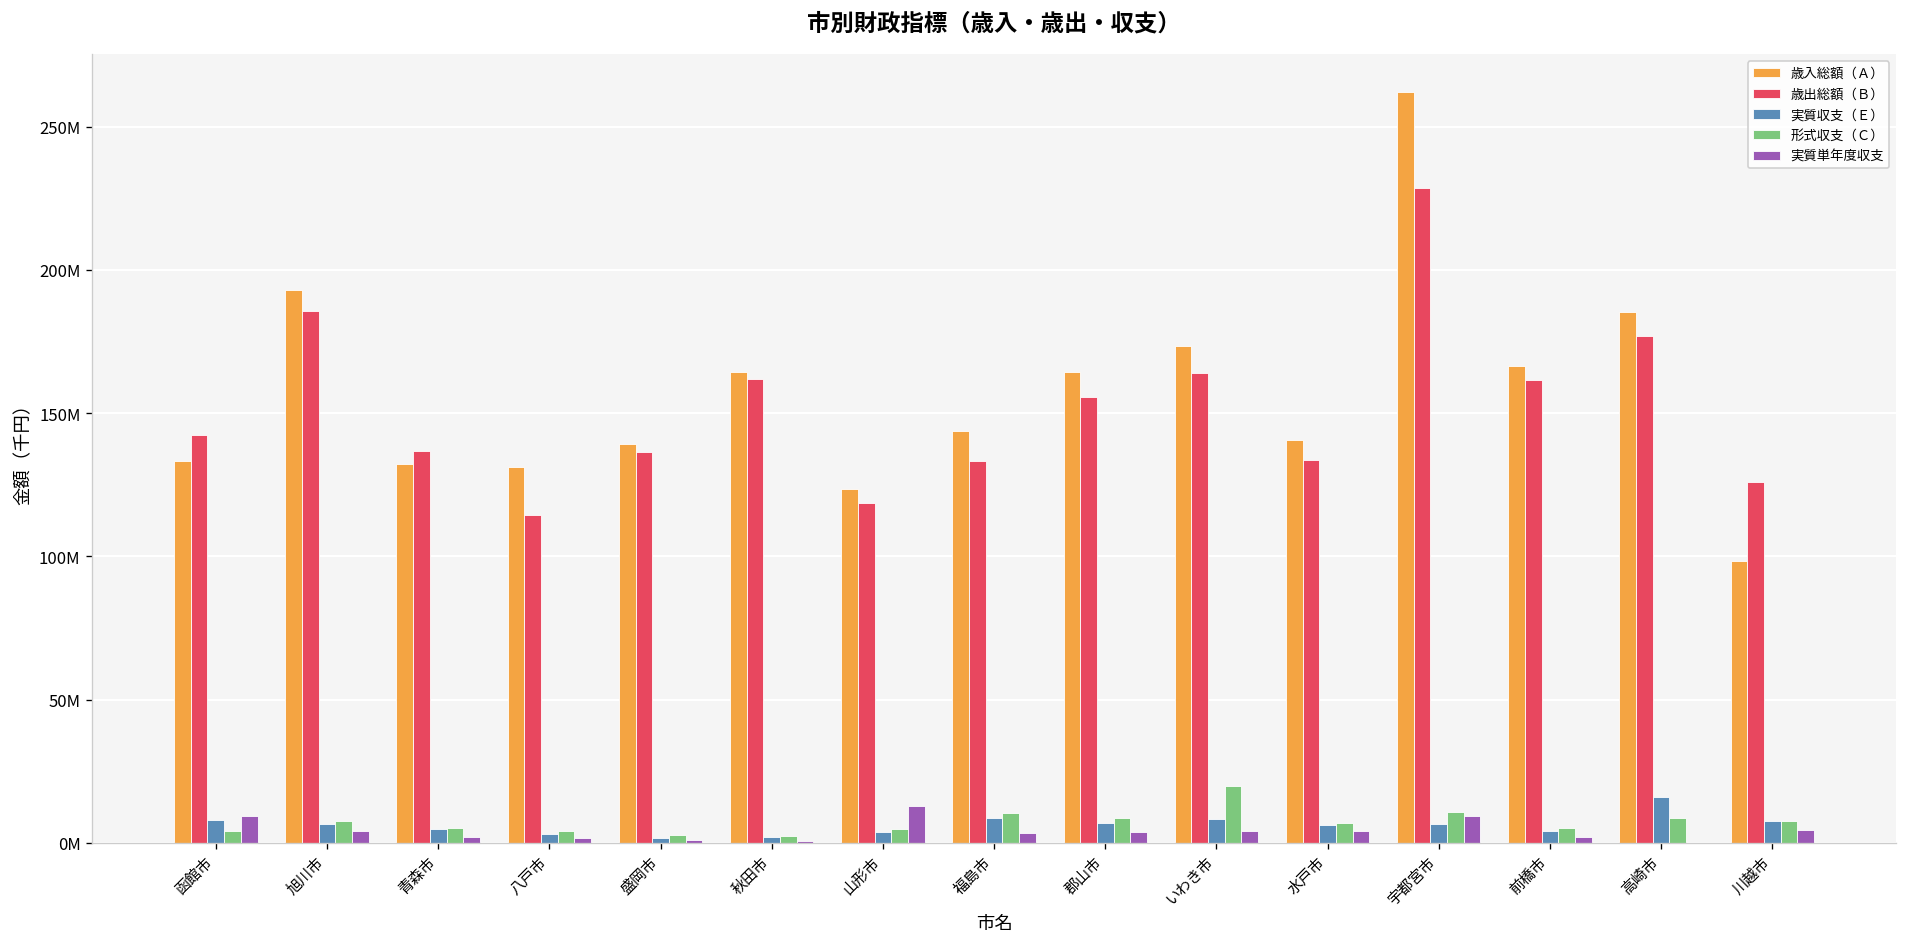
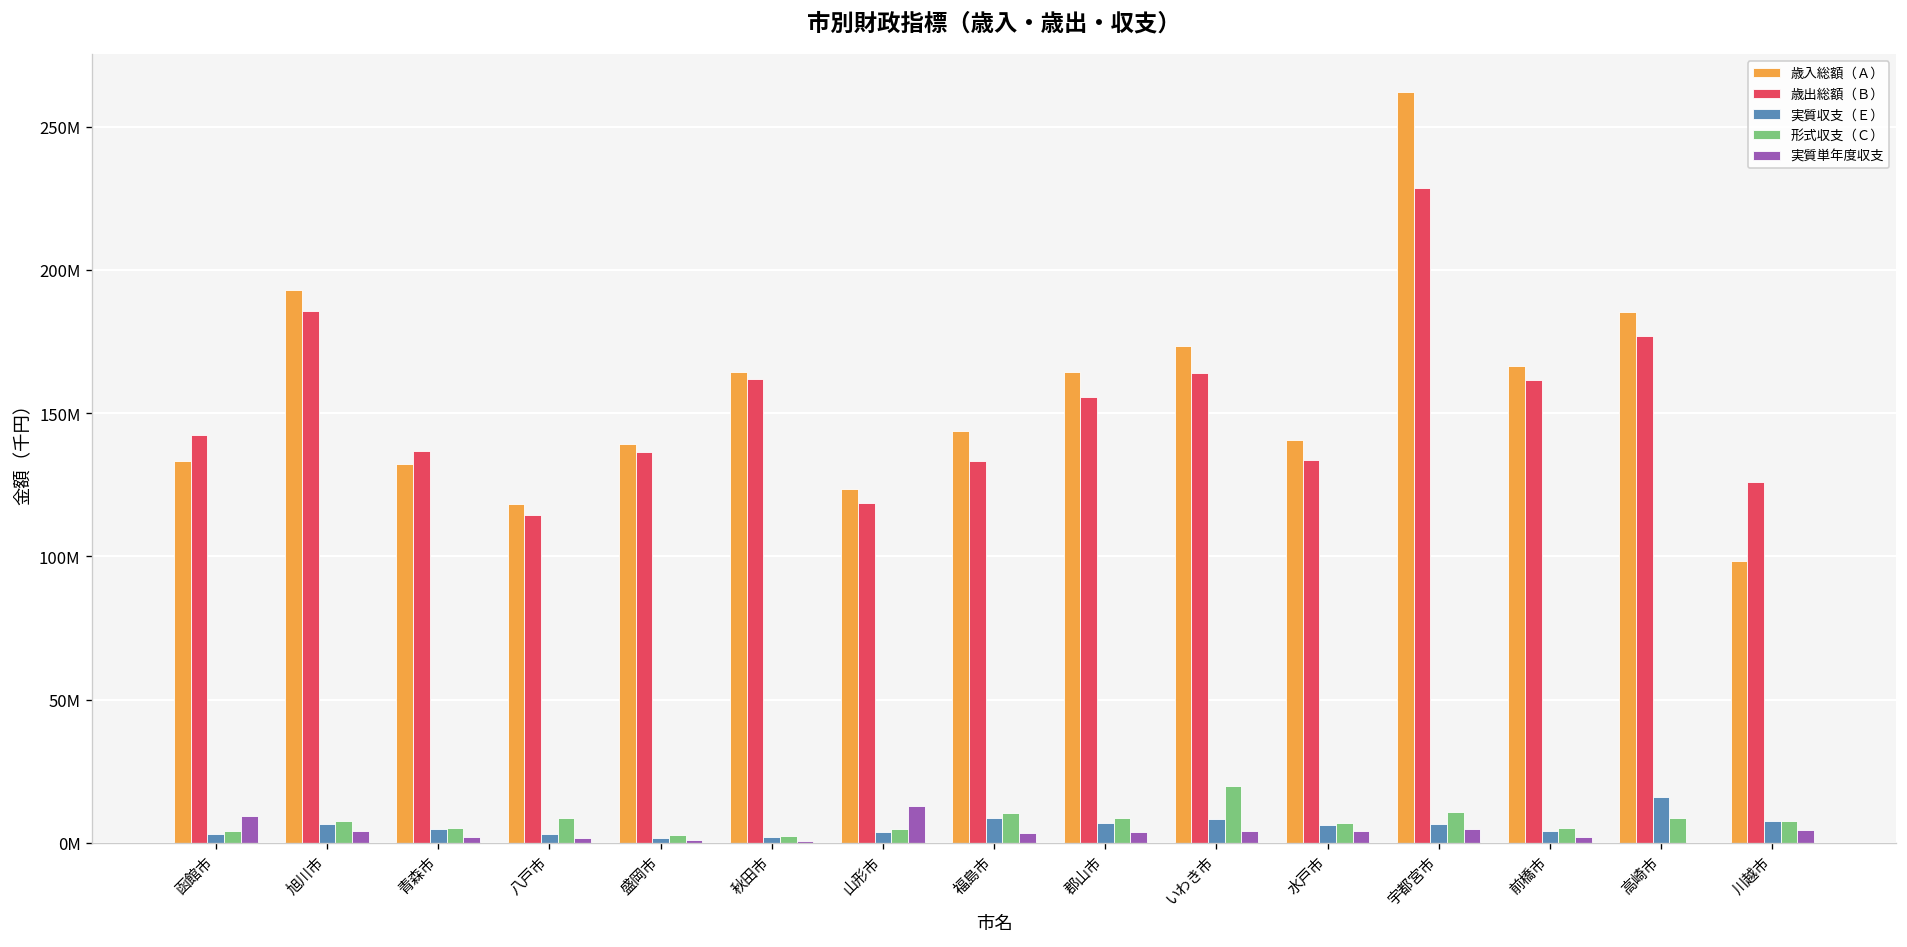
  {
    "歳入総額（Ａ）": {
      "函館市": 133000000,
      "旭川市": 193000000,
      "青森市": 132000000,
-     "八戸市": 131000000,
+     "八戸市": 118000000,
      "盛岡市": 139000000,
      "秋田市": 164000000,
      "山形市": 123000000,
      "福島市": 144000000,
      "郡山市": 164000000,
      "いわき市": 173000000,
      "水戸市": 141000000,
      "宇都宮市": 262000000,
      "前橋市": 166000000,
      "高崎市": 185000000,
      "川越市": 98000000
    },
    "歳出総額（Ｂ）": {
      "函館市": 142000000,
      "旭川市": 186000000,
      "青森市": 137000000,
      "八戸市": 114000000,
      "盛岡市": 137000000,
      "秋田市": 162000000,
      "山形市": 118000000,
      "福島市": 133000000,
      "郡山市": 156000000,
      "いわき市": 164000000,
      "水戸市": 134000000,
      "宇都宮市": 229000000,
      "前橋市": 161000000,
      "高崎市": 177000000,
      "川越市": 126000000
    },
    "実質収支（Ｅ）": {
-     "函館市": 8000000,
+     "函館市": 3000000,
      "旭川市": 7000000,
      "青森市": 5000000,
      "八戸市": 3000000,
      "盛岡市": 2000000,
      "秋田市": 2000000,
      "山形市": 4000000,
      "福島市": 9000000,
      "郡山市": 7000000,
      "いわき市": 8000000,
      "水戸市": 6000000,
      "宇都宮市": 6000000,
      "前橋市": 4000000,
      "高崎市": 16000000,
      "川越市": 8000000
    },
    "形式収支（Ｃ）": {
      "函館市": 4000000,
      "旭川市": 7000000,
      "青森市": 5000000,
-     "八戸市": 4000000,
+     "八戸市": 9000000,
      "盛岡市": 3000000,
      "秋田市": 3000000,
      "山形市": 5000000,
      "福島市": 11000000,
      "郡山市": 9000000,
      "いわき市": 20000000,
      "水戸市": 7000000,
      "宇都宮市": 11000000,
      "前橋市": 5000000,
      "高崎市": 9000000,
      "川越市": 8000000
    },
    "実質単年度収支": {
      "函館市": 10000000,
      "旭川市": 4000000,
      "青森市": 2000000,
      "八戸市": 2000000,
      "盛岡市": 1000000,
      "山形市": 13000000,
      "福島市": 3000000,
      "郡山市": 4000000,
      "いわき市": 4000000,
      "水戸市": 4000000,
-     "宇都宮市": 9000000,
+     "宇都宮市": 5000000,
      "前橋市": 2000000,
      "川越市": 4000000
    }
  }
